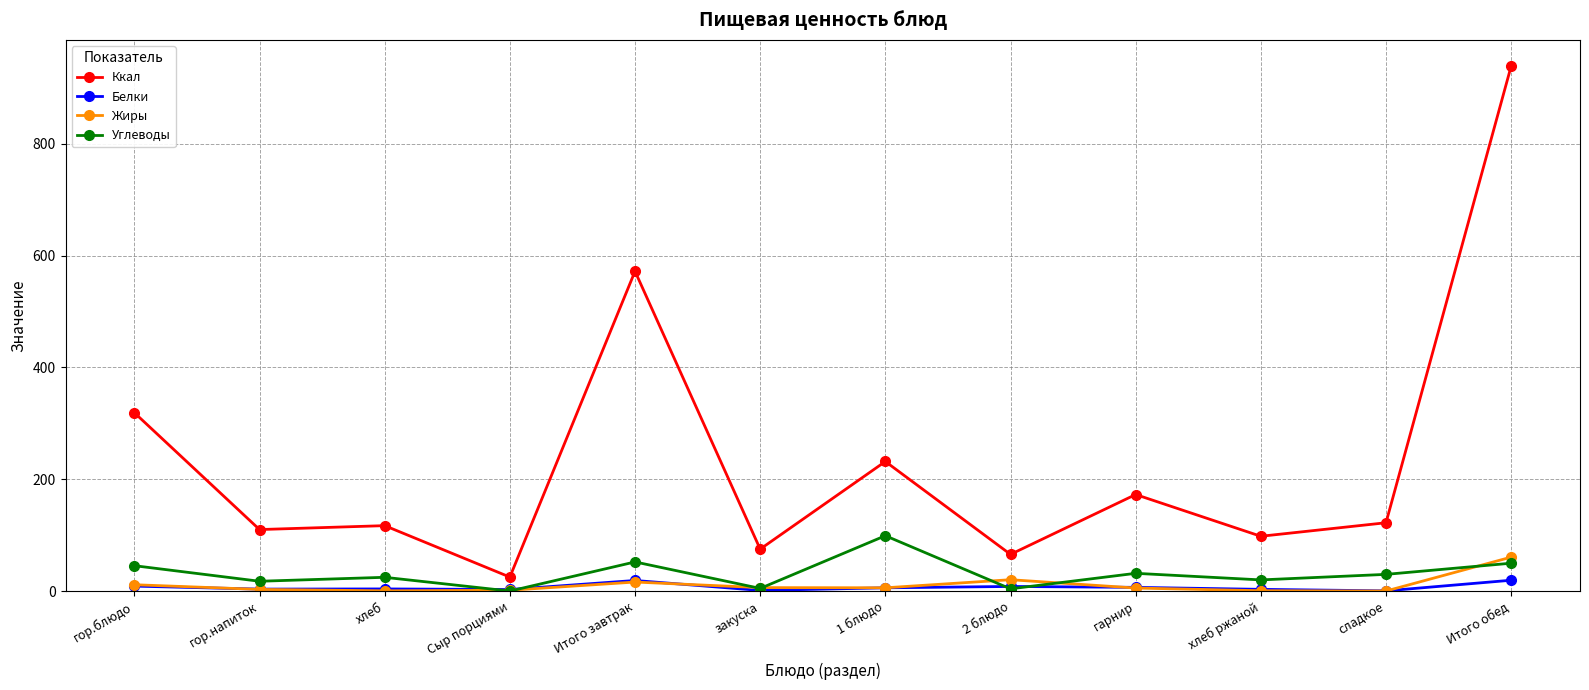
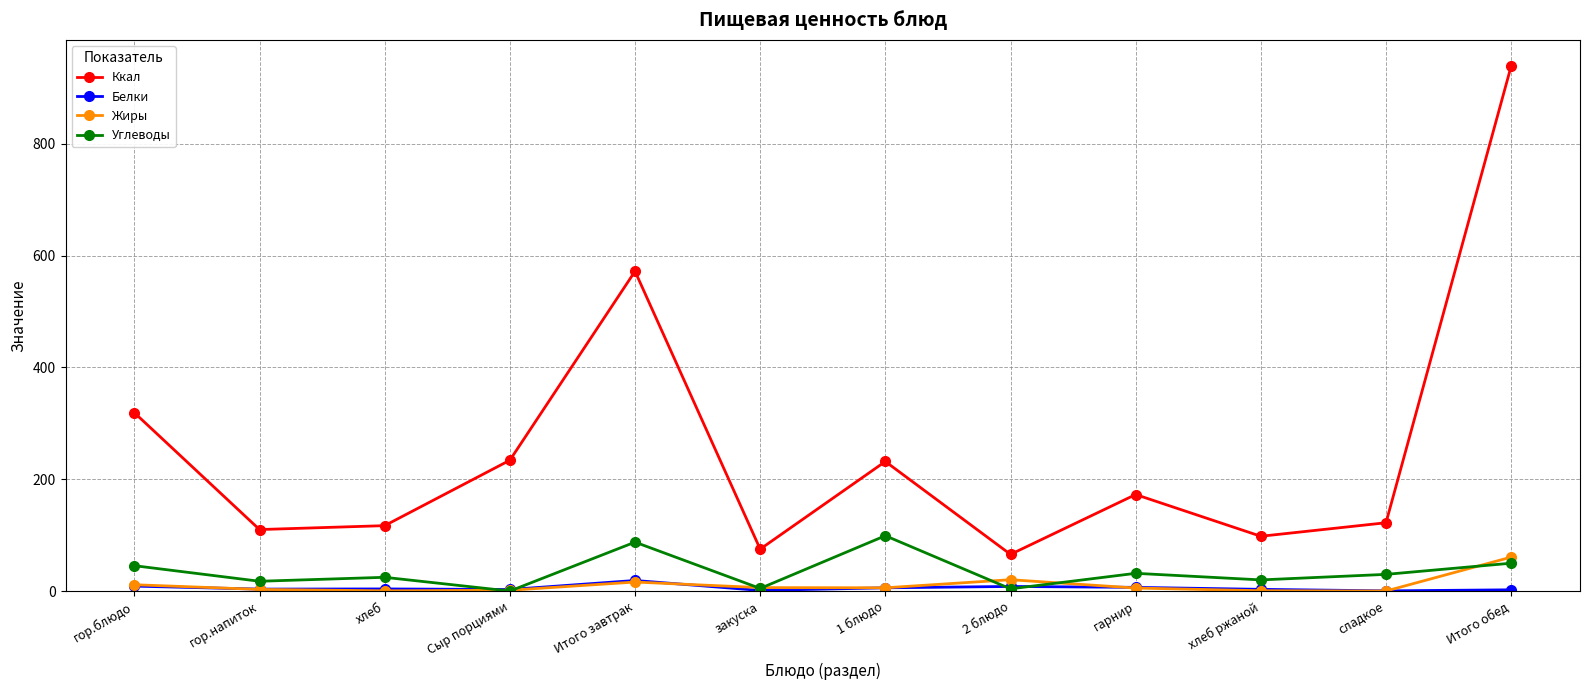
  {
    "Ккал": {
      "гор.блюдо": 320,
      "гор.напиток": 110,
      "хлеб": 120,
-     "Сыр порциями": 30,
+     "Сыр порциями": 230,
      "Итого завтрак": 570,
      "закуска": 80,
      "1 блюдо": 230,
      "2 блюдо": 70,
      "гарнир": 170,
      "хлеб ржаной": 100,
      "сладкое": 120,
      "Итого обед": 940
    },
    "Белки": {
-     "Итого обед": 20
+     "Итого обед": 0
    },
    "Жиры": {
      "2 блюдо": 20,
      "Итого обед": 60
    },
    "Углеводы": {
      "гор.блюдо": 50,
      "гор.напиток": 20,
      "хлеб": 20,
-     "Итого завтрак": 50,
+     "Итого завтрак": 90,
      "1 блюдо": 100,
      "гарнир": 30,
      "хлеб ржаной": 20,
      "сладкое": 30,
      "Итого обед": 50
    }
  }
